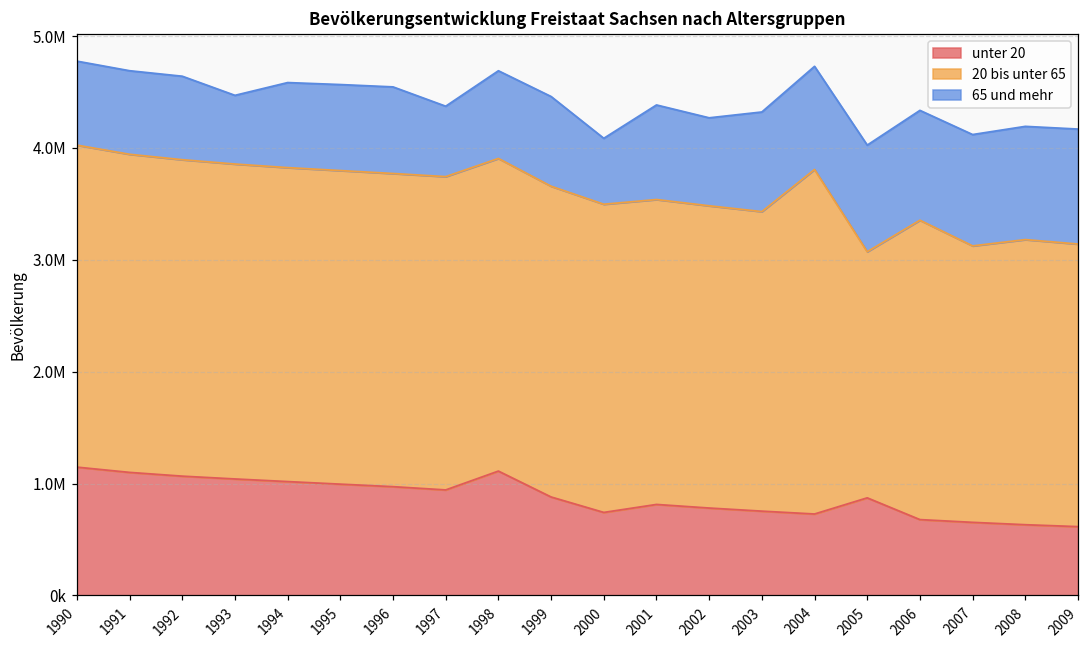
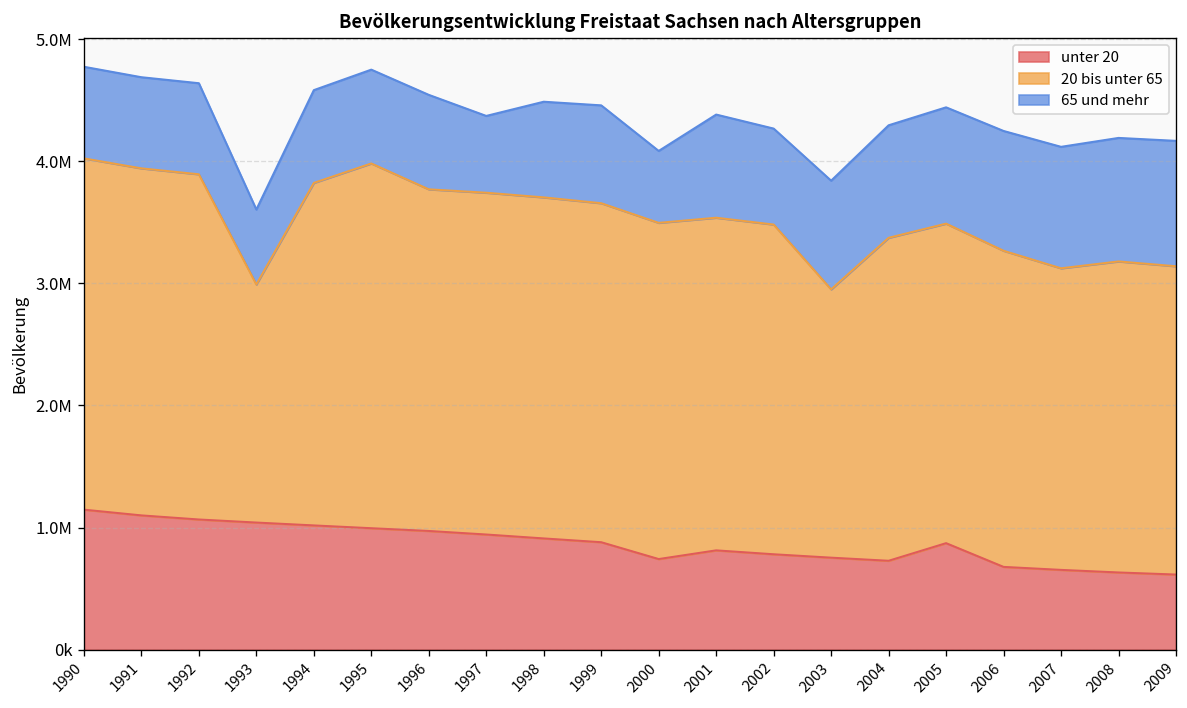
  {
    "unter 20": {
      "1990": 1150000,
      "1991": 1100000,
      "1992": 1070000,
      "1993": 1040000,
      "1994": 1020000,
      "1995": 990000,
      "1996": 970000,
      "1997": 940000,
-     "1998": 1110000,
+     "1998": 910000,
      "1999": 880000,
      "2000": 740000,
      "2001": 810000,
      "2002": 780000,
      "2003": 750000,
      "2004": 730000,
      "2005": 870000,
      "2006": 680000,
      "2007": 650000,
      "2008": 630000,
      "2009": 610000
    },
    "20 bis unter 65": {
      "1990": 2880000,
      "1991": 2840000,
      "1992": 2830000,
-     "1993": 2820000,
+     "1993": 1950000,
      "1994": 2810000,
-     "1995": 2800000,
+     "1995": 2990000,
      "1996": 2800000,
      "1997": 2800000,
      "1998": 2790000,
      "1999": 2780000,
      "2000": 2760000,
      "2001": 2730000,
      "2002": 2700000,
-     "2003": 2680000,
-     "2004": 3080000,
-     "2005": 2200000,
-     "2006": 2680000,
+     "2003": 2200000,
+     "2004": 2650000,
+     "2005": 2620000,
+     "2006": 2590000,
      "2007": 2470000,
      "2008": 2550000,
      "2009": 2530000
    },
    "65 und mehr": {
      "1990": 750000,
      "1991": 750000,
      "1992": 750000,
      "1993": 610000,
      "1994": 760000,
      "1995": 770000,
      "1996": 770000,
      "1997": 630000,
      "1998": 780000,
      "1999": 800000,
      "2000": 590000,
      "2001": 850000,
      "2002": 790000,
      "2003": 890000,
      "2004": 920000,
      "2005": 950000,
      "2006": 980000,
      "2007": 1000000,
      "2008": 1010000,
      "2009": 1030000
    }
  }
